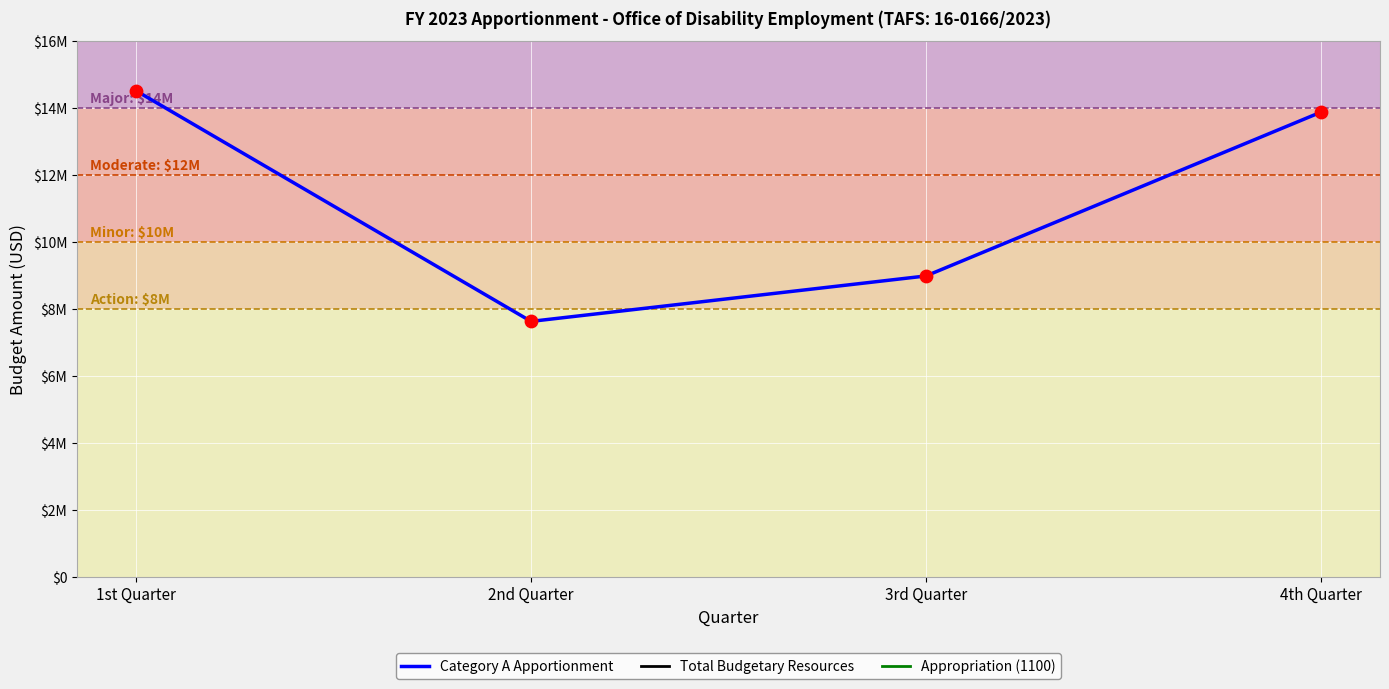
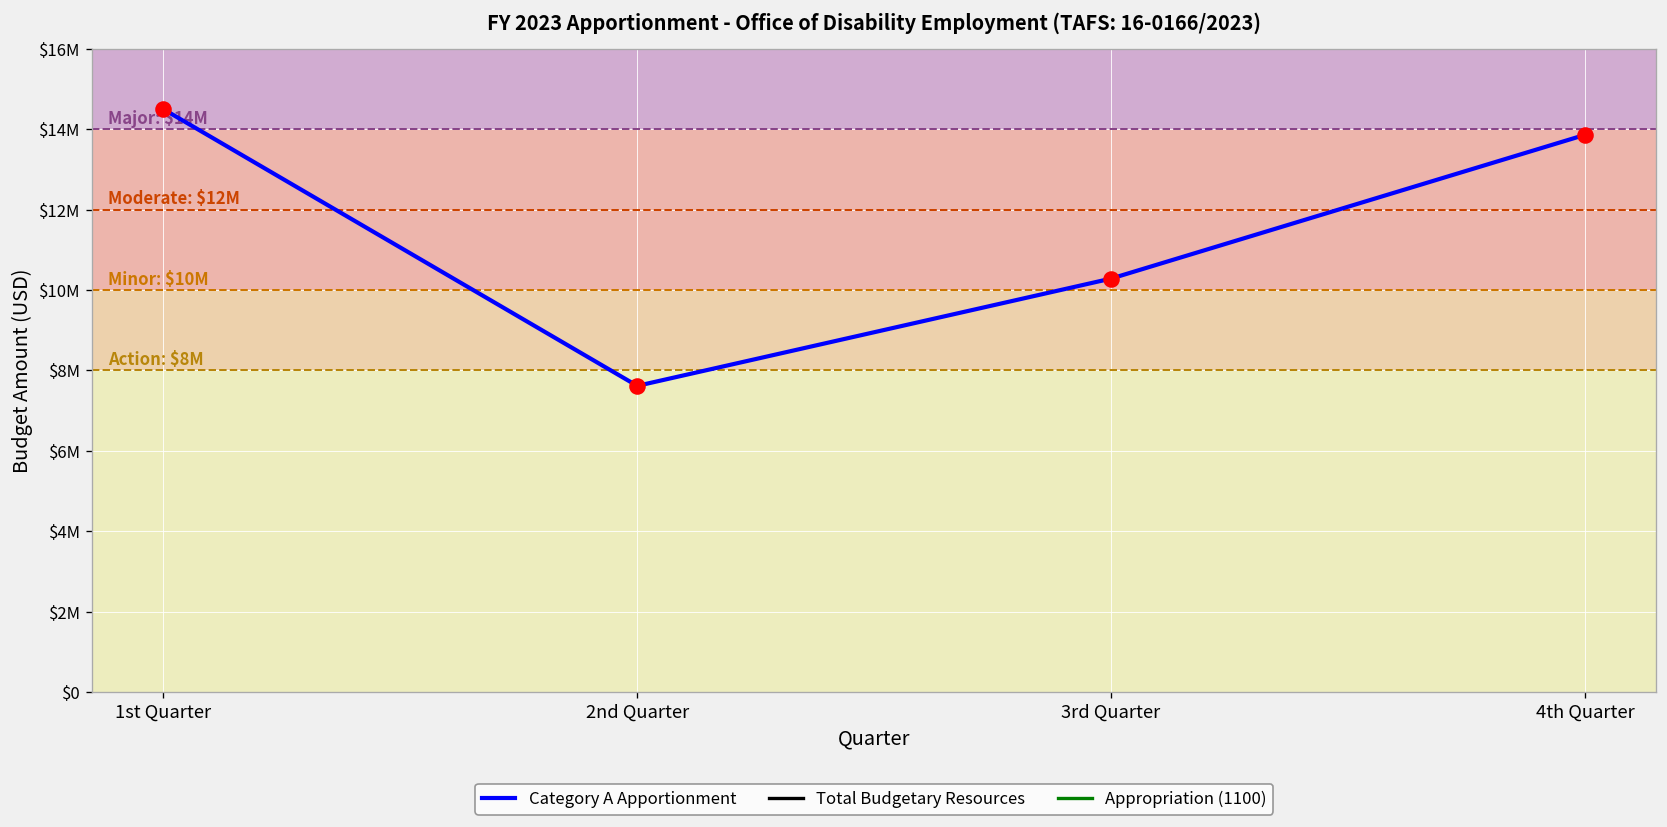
  {
    "Category A Apportionment": {
      "2nd Quarter": "$7600000",
-     "3rd Quarter": "$9000000",
+     "3rd Quarter": "$10300000",
      "4th Quarter": "$13900000"
    }
  }
